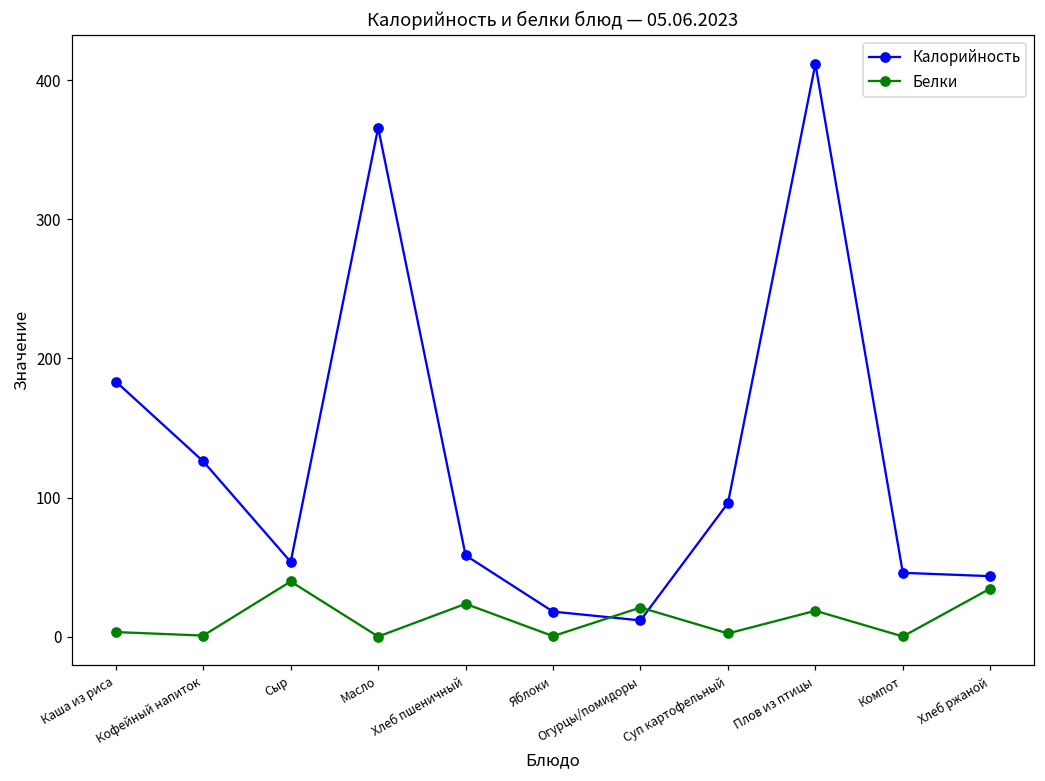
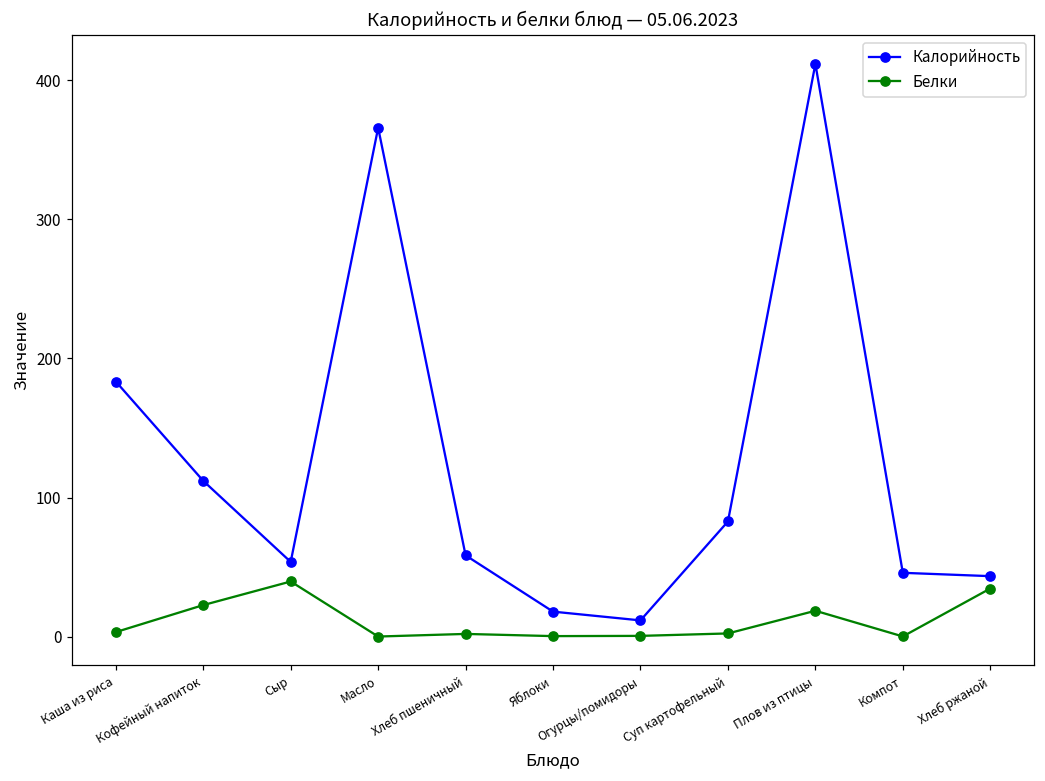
  {
    "Калорийность": {
      "Каша из риса": 183,
-     "Кофейный напиток": 126,
+     "Кофейный напиток": 112,
      "Сыр": 54,
      "Масло": 366,
      "Хлеб пшеничный": 58,
      "Яблоки": 18,
      "Огурцы/помидоры": 12,
-     "Суп картофельный": 96,
+     "Суп картофельный": 83,
      "Плов из птицы": 412,
      "Компот": 46,
      "Хлеб ржаной": 44
    },
    "Белки": {
      "Каша из риса": 3,
-     "Кофейный напиток": 1,
+     "Кофейный напиток": 23,
      "Сыр": 40,
      "Масло": 0,
-     "Хлеб пшеничный": 24,
+     "Хлеб пшеничный": 2,
      "Яблоки": 0,
-     "Огурцы/помидоры": 21,
+     "Огурцы/помидоры": 1,
      "Суп картофельный": 2,
      "Плов из птицы": 19,
      "Компот": 0,
      "Хлеб ржаной": 35
    }
  }
